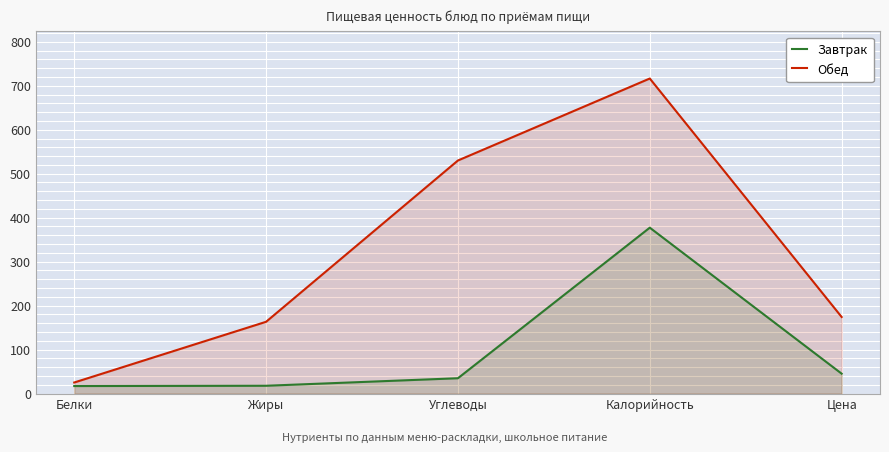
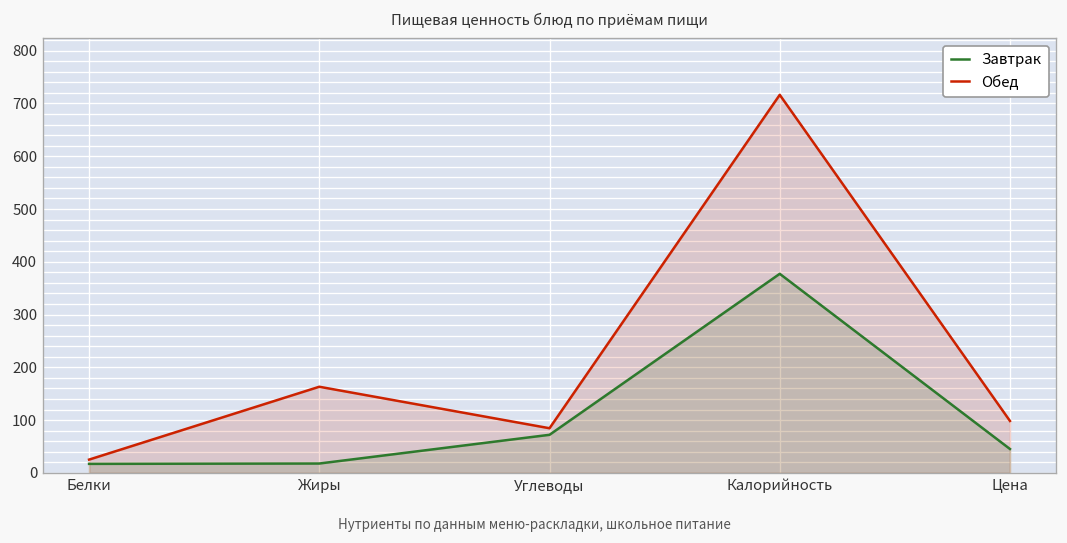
  {
    "Завтрак": {
      "Белки": 20,
      "Жиры": 20,
-     "Углеводы": 30,
+     "Углеводы": 70,
      "Калорийность": 380,
      "Цена": 50
    },
    "Обед": {
      "Белки": 30,
      "Жиры": 160,
-     "Углеводы": 530,
+     "Углеводы": 80,
      "Калорийность": 720,
-     "Цена": 170
+     "Цена": 100
    }
  }
